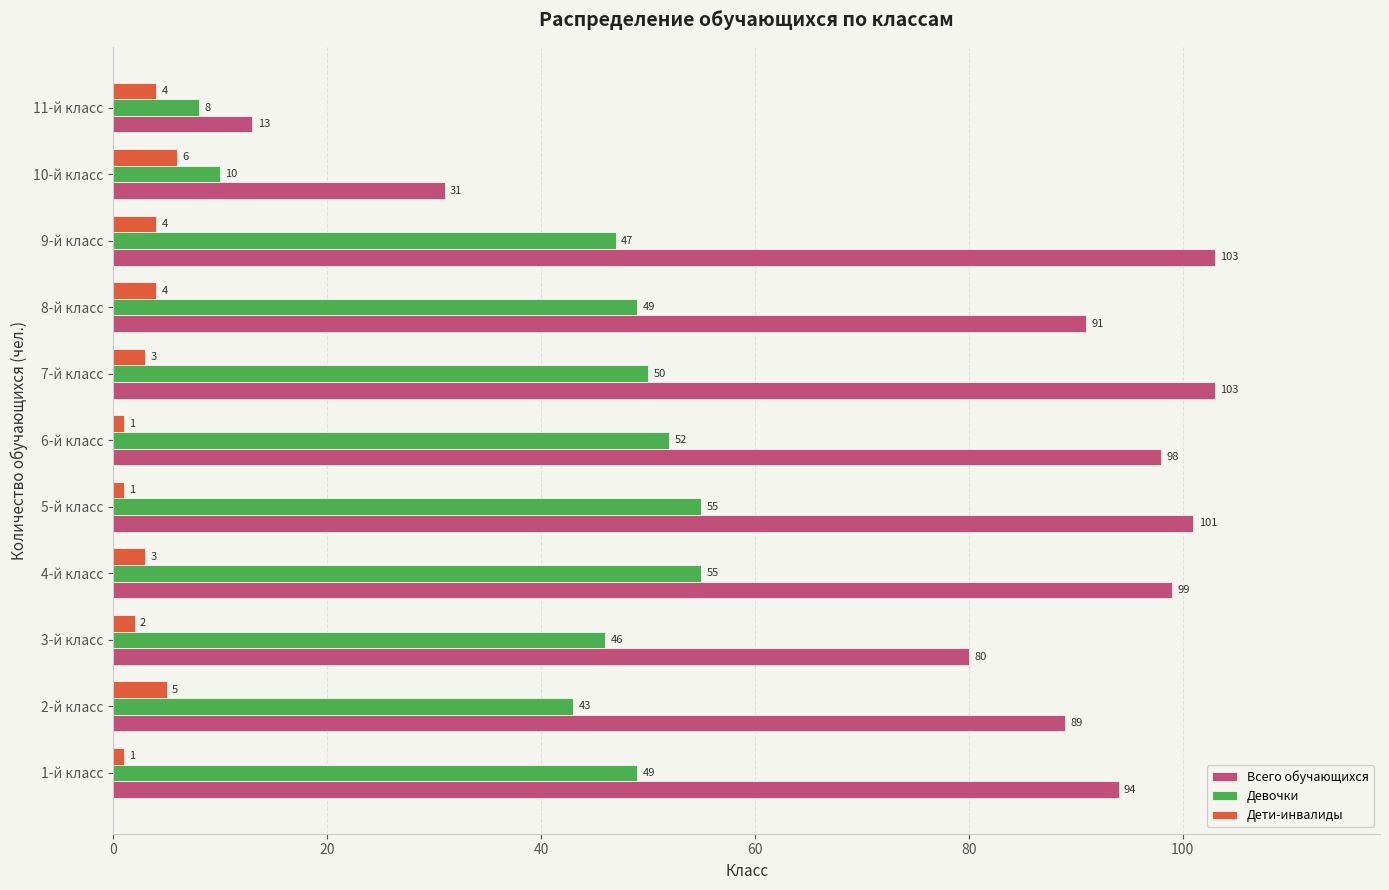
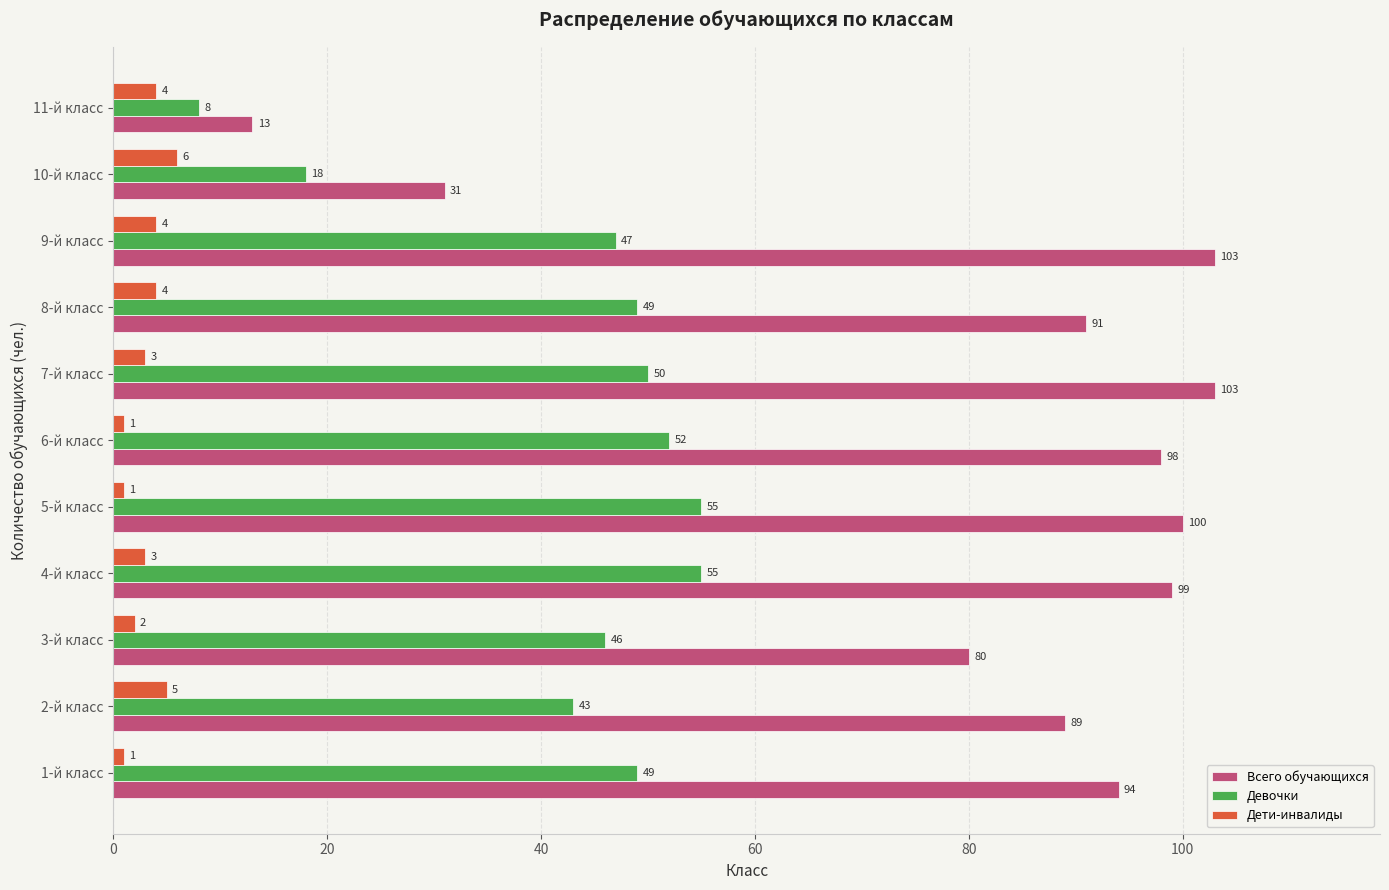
  {
    "Всего обучающихся": {
      "11-й класс": 13,
      "10-й класс": 31,
      "9-й класс": 103,
      "8-й класс": 91,
      "7-й класс": 103,
      "6-й класс": 98,
-     "5-й класс": 101,
+     "5-й класс": 100,
      "4-й класс": 99,
      "3-й класс": 80,
      "2-й класс": 89,
      "1-й класс": 94
    },
    "Девочки": {
      "11-й класс": 8,
-     "10-й класс": 10,
+     "10-й класс": 18,
      "9-й класс": 47,
      "8-й класс": 49,
      "7-й класс": 50,
      "6-й класс": 52,
      "5-й класс": 55,
      "4-й класс": 55,
      "3-й класс": 46,
      "2-й класс": 43,
      "1-й класс": 49
    },
    "Дети-инвалиды": {
      "11-й класс": 4,
      "10-й класс": 6,
      "9-й класс": 4,
      "8-й класс": 4,
      "7-й класс": 3,
      "6-й класс": 1,
      "5-й класс": 1,
      "4-й класс": 3,
      "3-й класс": 2,
      "2-й класс": 5,
      "1-й класс": 1
    }
  }
